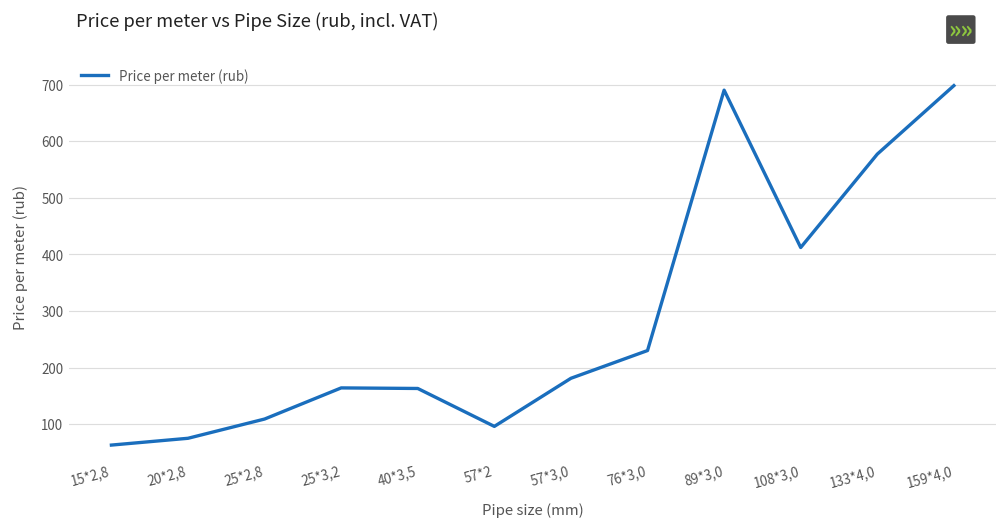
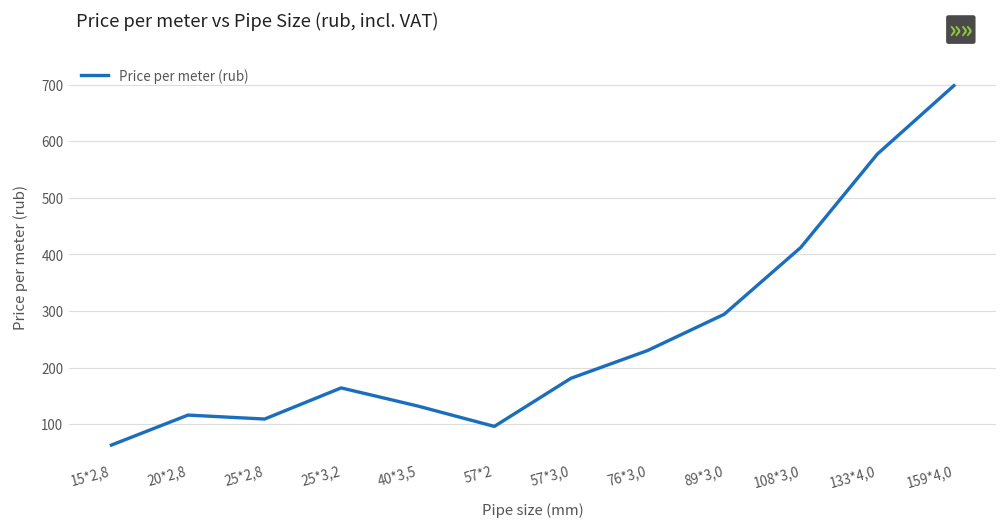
  {
    "15*2,8": 60,
-   "20*2,8": 80,
+   "20*2,8": 120,
    "25*2,8": 110,
    "25*3,2": 160,
-   "40*3,5": 160,
+   "40*3,5": 130,
    "57*2": 100,
    "57*3,0": 180,
    "76*3,0": 230,
-   "89*3,0": 690,
+   "89*3,0": 290,
    "108*3,0": 410,
    "133*4,0": 580,
    "159*4,0": 700
  }
